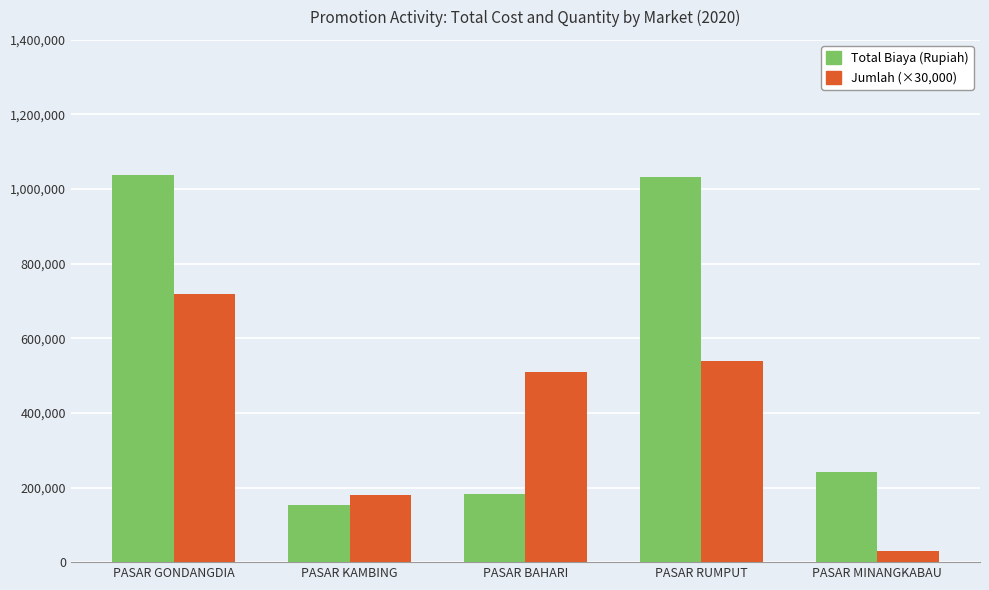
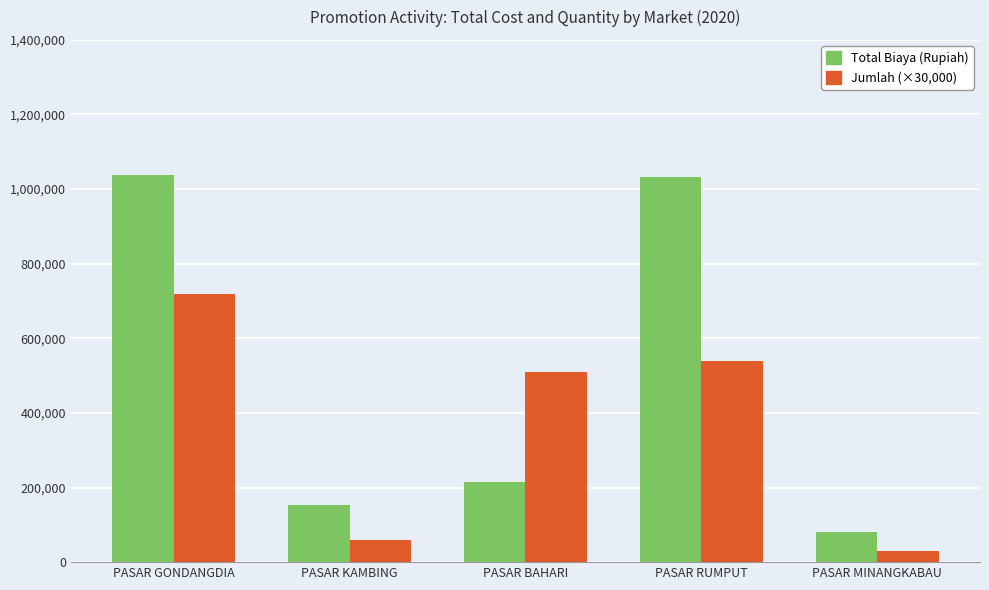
  {
    "Total Biaya (Rupiah)": {
      "PASAR GONDANGDIA": "1,040,000",
      "PASAR KAMBING": "150,000",
-     "PASAR BAHARI": "180,000",
+     "PASAR BAHARI": "220,000",
      "PASAR RUMPUT": "1,030,000",
-     "PASAR MINANGKABAU": "240,000"
+     "PASAR MINANGKABAU": "80,000"
    },
    "Jumlah (×30,000)": {
      "PASAR GONDANGDIA": "720,000",
-     "PASAR KAMBING": "180,000",
+     "PASAR KAMBING": "60,000",
      "PASAR BAHARI": "510,000",
      "PASAR RUMPUT": "540,000",
      "PASAR MINANGKABAU": "30,000"
    }
  }
